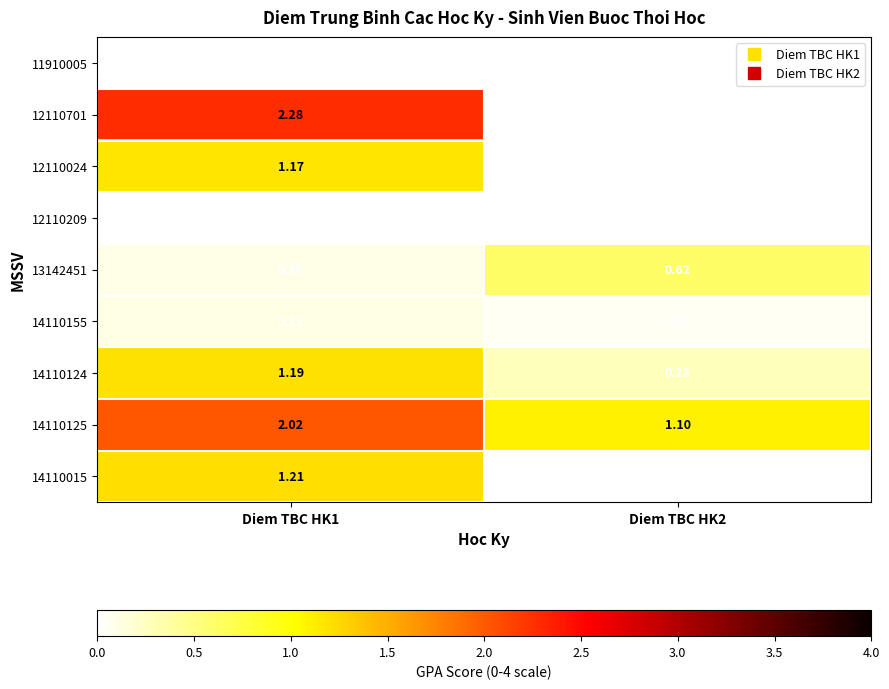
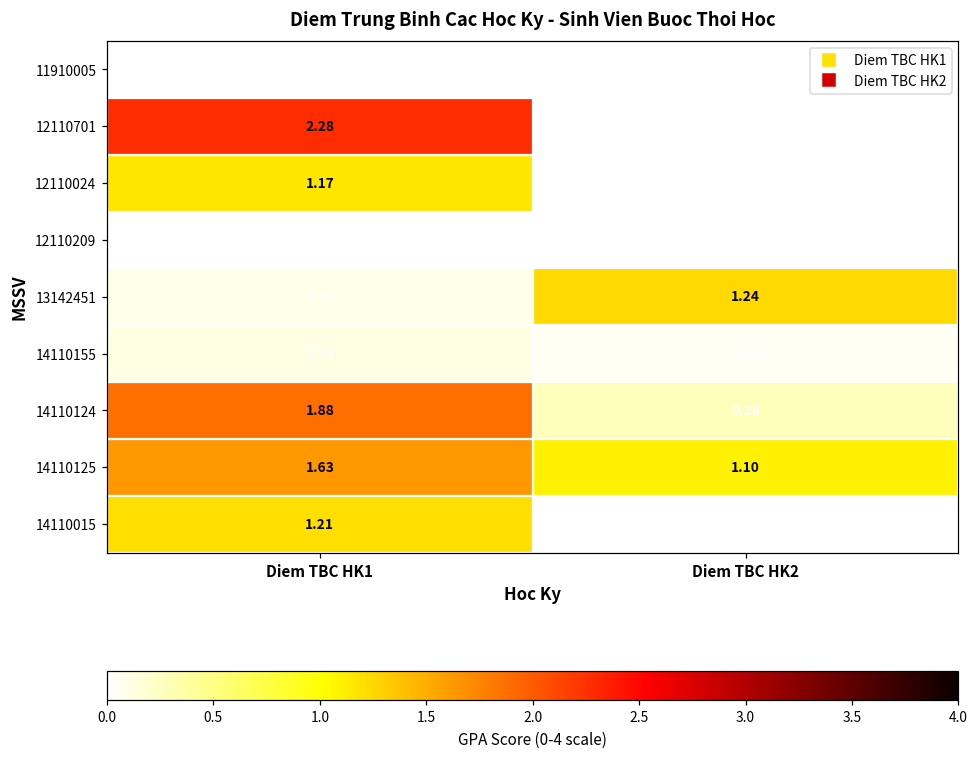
  {
    "12110701": {
      "Diem TBC HK1": 2.28
    },
    "12110024": {
      "Diem TBC HK1": 1.17
    },
    "13142451": {
-     "Diem TBC HK2": 0.62
+     "Diem TBC HK2": 1.24
    },
    "14110124": {
-     "Diem TBC HK1": 1.19,
+     "Diem TBC HK1": 1.88,
      "Diem TBC HK2": 0.28
    },
    "14110125": {
-     "Diem TBC HK1": 2.02,
+     "Diem TBC HK1": 1.63,
      "Diem TBC HK2": 1.10
    },
    "14110015": {
      "Diem TBC HK1": 1.21
    }
  }
